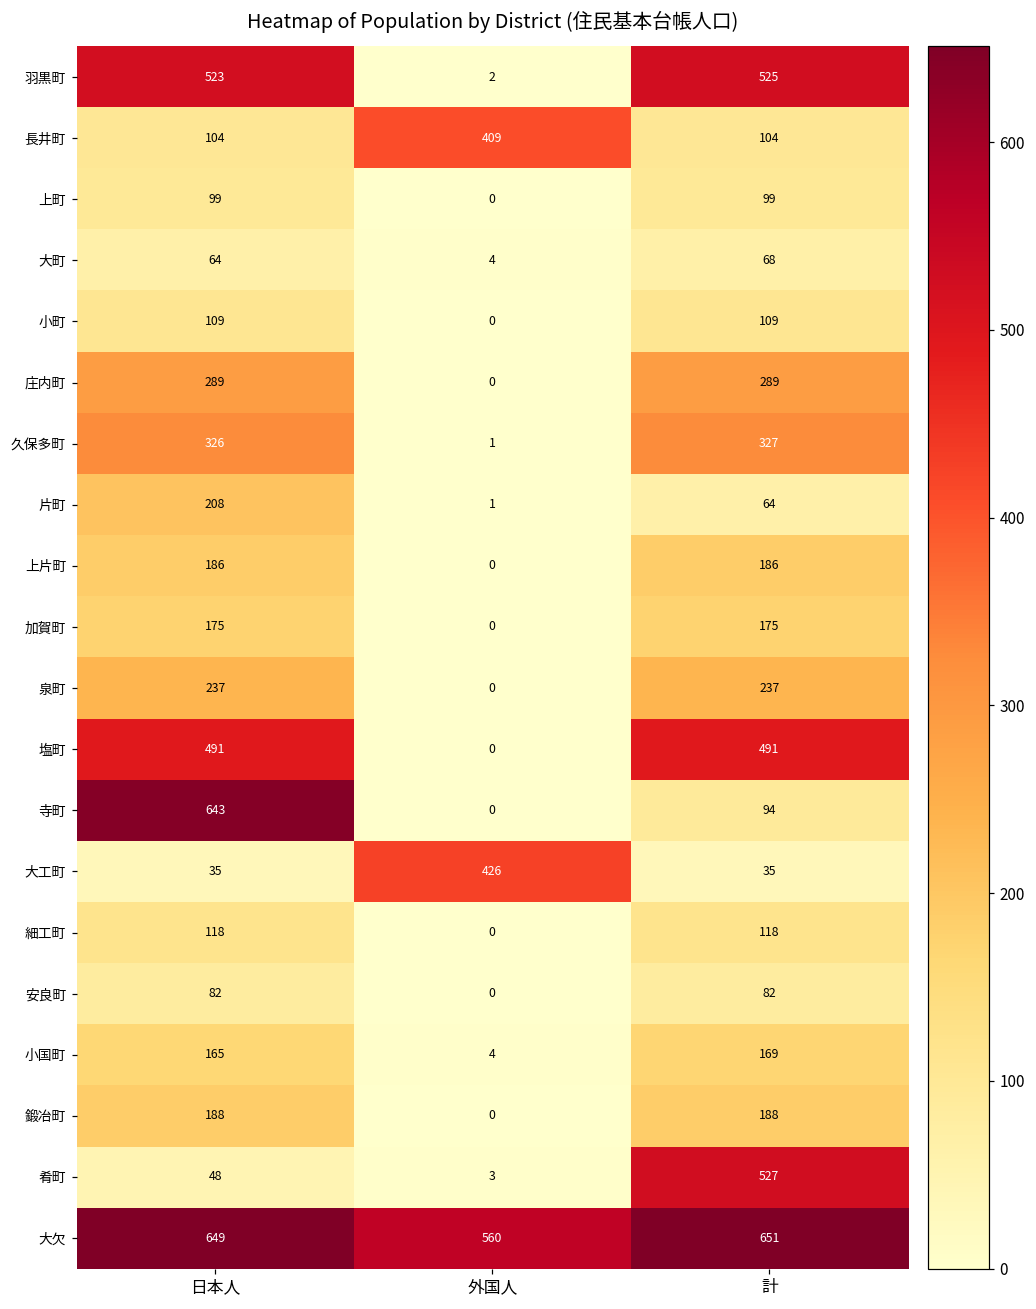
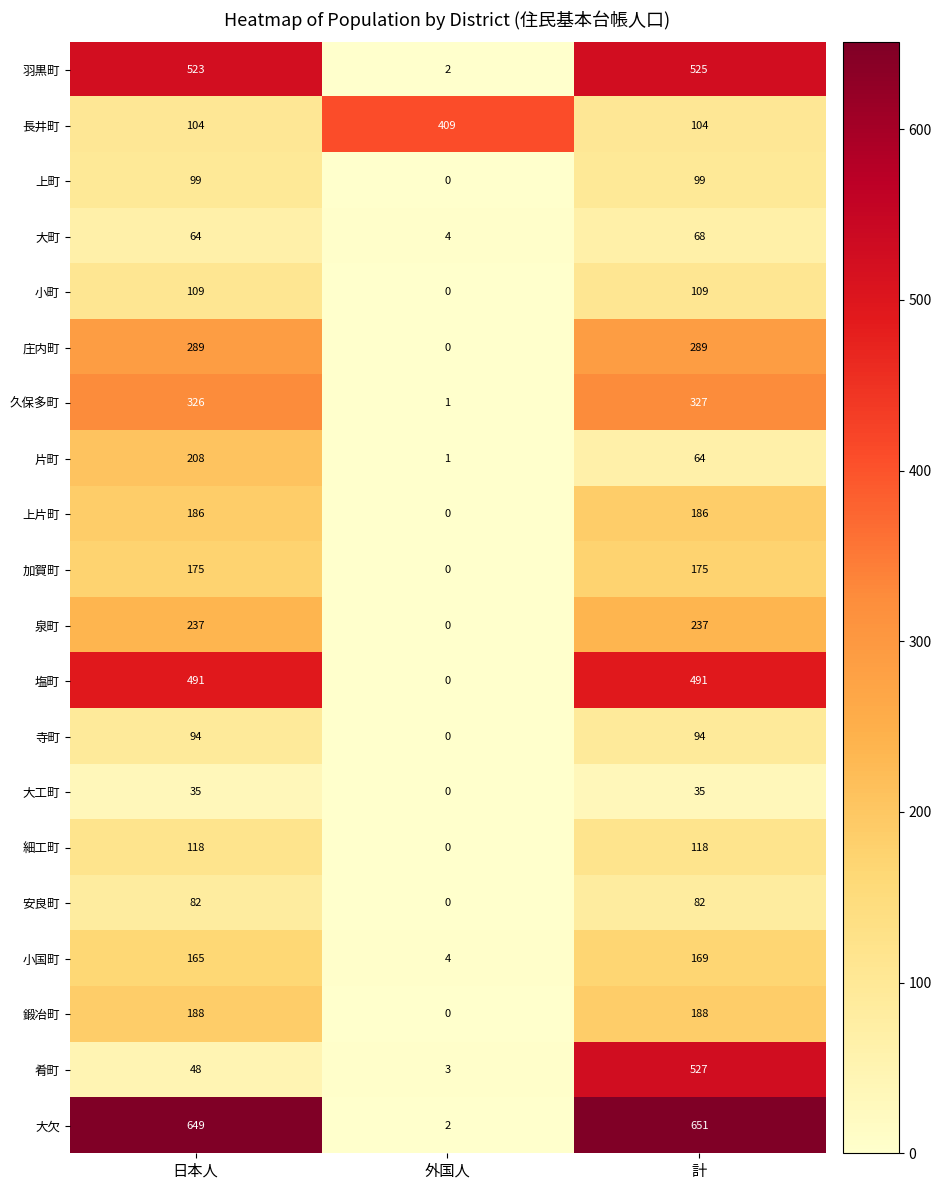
  {
    "羽黒町": {
      "日本人": 523,
      "外国人": 2,
      "計": 525
    },
    "長井町": {
      "日本人": 104,
      "外国人": 409,
      "計": 104
    },
    "上町": {
      "日本人": 99,
      "外国人": 0,
      "計": 99
    },
    "大町": {
      "日本人": 64,
      "外国人": 4,
      "計": 68
    },
    "小町": {
      "日本人": 109,
      "外国人": 0,
      "計": 109
    },
    "庄内町": {
      "日本人": 289,
      "外国人": 0,
      "計": 289
    },
    "久保多町": {
      "日本人": 326,
      "外国人": 1,
      "計": 327
    },
    "片町": {
      "日本人": 208,
      "外国人": 1,
      "計": 64
    },
    "上片町": {
      "日本人": 186,
      "外国人": 0,
      "計": 186
    },
    "加賀町": {
      "日本人": 175,
      "外国人": 0,
      "計": 175
    },
    "泉町": {
      "日本人": 237,
      "外国人": 0,
      "計": 237
    },
    "塩町": {
      "日本人": 491,
      "外国人": 0,
      "計": 491
    },
    "寺町": {
-     "日本人": 643,
+     "日本人": 94,
      "外国人": 0,
      "計": 94
    },
    "大工町": {
      "日本人": 35,
-     "外国人": 426,
+     "外国人": 0,
      "計": 35
    },
    "細工町": {
      "日本人": 118,
      "外国人": 0,
      "計": 118
    },
    "安良町": {
      "日本人": 82,
      "外国人": 0,
      "計": 82
    },
    "小国町": {
      "日本人": 165,
      "外国人": 4,
      "計": 169
    },
    "鍛冶町": {
      "日本人": 188,
      "外国人": 0,
      "計": 188
    },
    "肴町": {
      "日本人": 48,
      "外国人": 3,
      "計": 527
    },
    "大欠": {
      "日本人": 649,
-     "外国人": 560,
+     "外国人": 2,
      "計": 651
    }
  }
